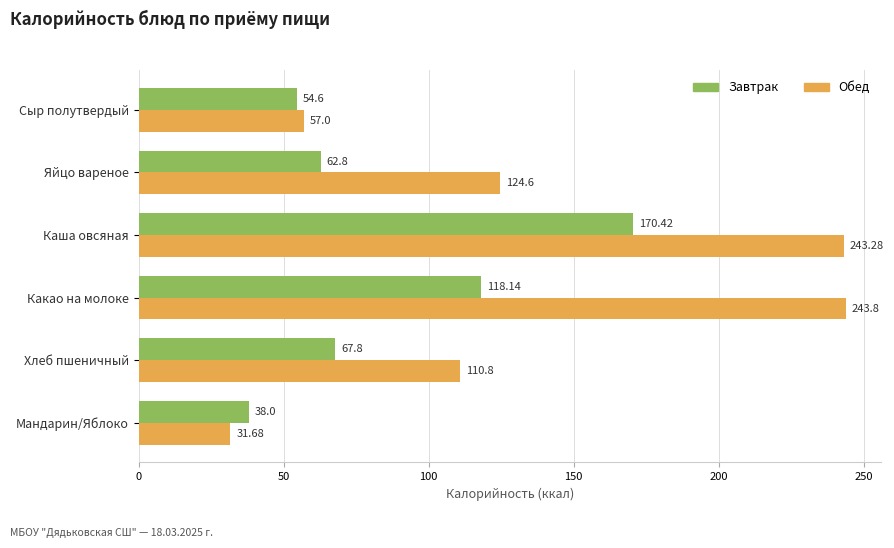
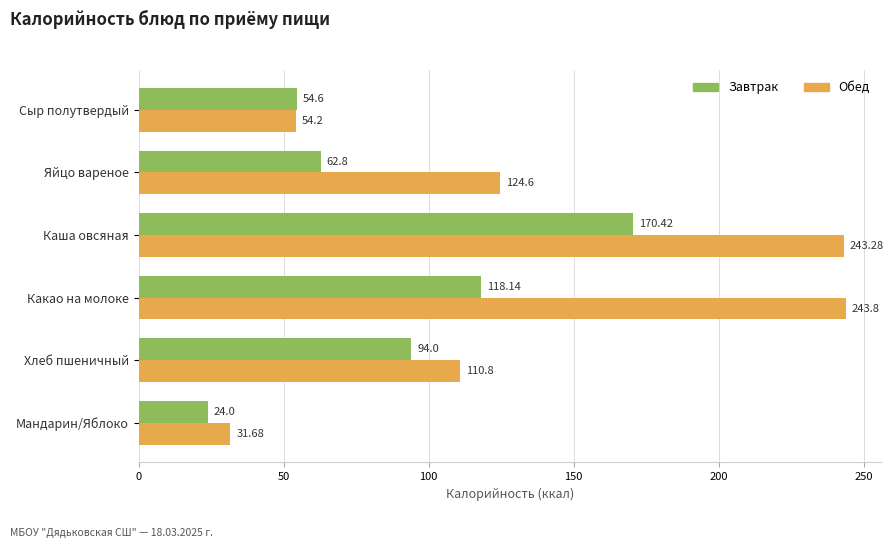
  {
    "Завтрак": {
      "Сыр полутвердый": 54.6,
      "Яйцо вареное": 62.8,
      "Каша овсяная": 170.42,
      "Какао на молоке": 118.14,
-     "Хлеб пшеничный": 67.8,
-     "Мандарин/Яблоко": 38.0
+     "Хлеб пшеничный": 94.0,
+     "Мандарин/Яблоко": 24.0
    },
    "Обед": {
-     "Сыр полутвердый": 57.0,
+     "Сыр полутвердый": 54.2,
      "Яйцо вареное": 124.6,
      "Каша овсяная": 243.28,
      "Какао на молоке": 243.8,
      "Хлеб пшеничный": 110.8,
      "Мандарин/Яблоко": 31.68
    }
  }
